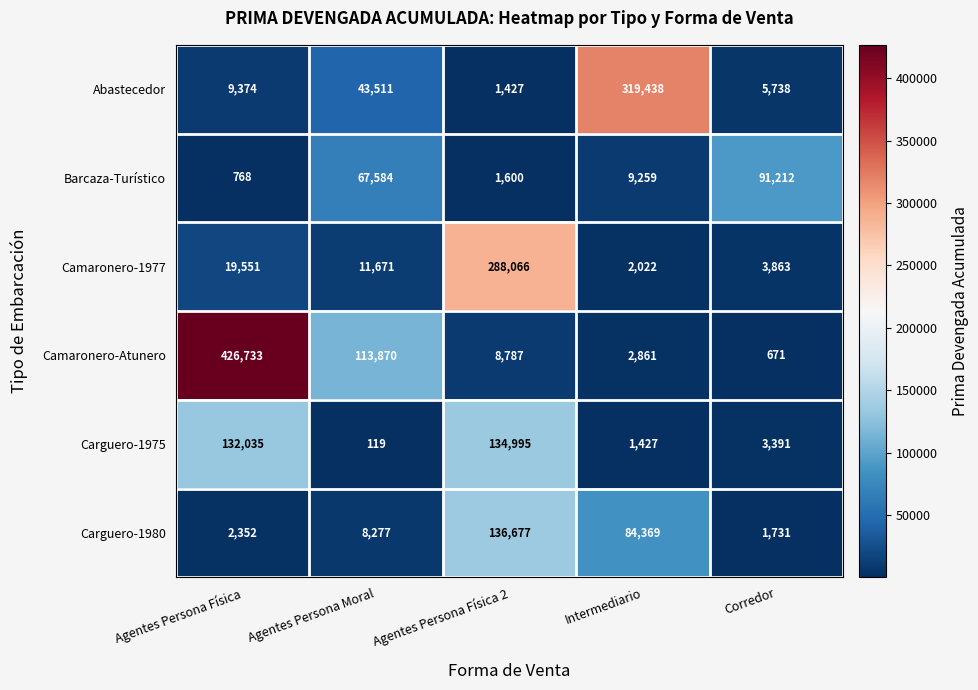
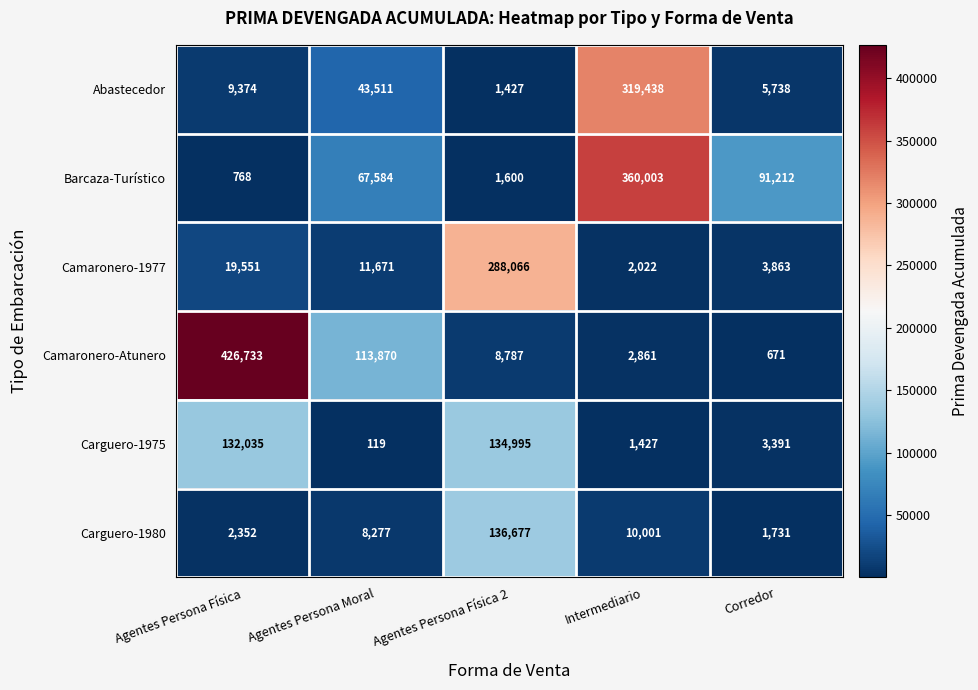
  {
    "Abastecedor": {
      "Agentes Persona Física": "9,374",
      "Agentes Persona Moral": "43,511",
      "Agentes Persona Física 2": "1,427",
      "Intermediario": "319,438",
      "Corredor": "5,738"
    },
    "Barcaza-Turístico": {
      "Agentes Persona Física": "768",
      "Agentes Persona Moral": "67,584",
      "Agentes Persona Física 2": "1,600",
-     "Intermediario": "9,259",
+     "Intermediario": "360,003",
      "Corredor": "91,212"
    },
    "Camaronero-1977": {
      "Agentes Persona Física": "19,551",
      "Agentes Persona Moral": "11,671",
      "Agentes Persona Física 2": "288,066",
      "Intermediario": "2,022",
      "Corredor": "3,863"
    },
    "Camaronero-Atunero": {
      "Agentes Persona Física": "426,733",
      "Agentes Persona Moral": "113,870",
      "Agentes Persona Física 2": "8,787",
      "Intermediario": "2,861",
      "Corredor": "671"
    },
    "Carguero-1975": {
      "Agentes Persona Física": "132,035",
      "Agentes Persona Moral": "119",
      "Agentes Persona Física 2": "134,995",
      "Intermediario": "1,427",
      "Corredor": "3,391"
    },
    "Carguero-1980": {
      "Agentes Persona Física": "2,352",
      "Agentes Persona Moral": "8,277",
      "Agentes Persona Física 2": "136,677",
-     "Intermediario": "84,369",
+     "Intermediario": "10,001",
      "Corredor": "1,731"
    }
  }
